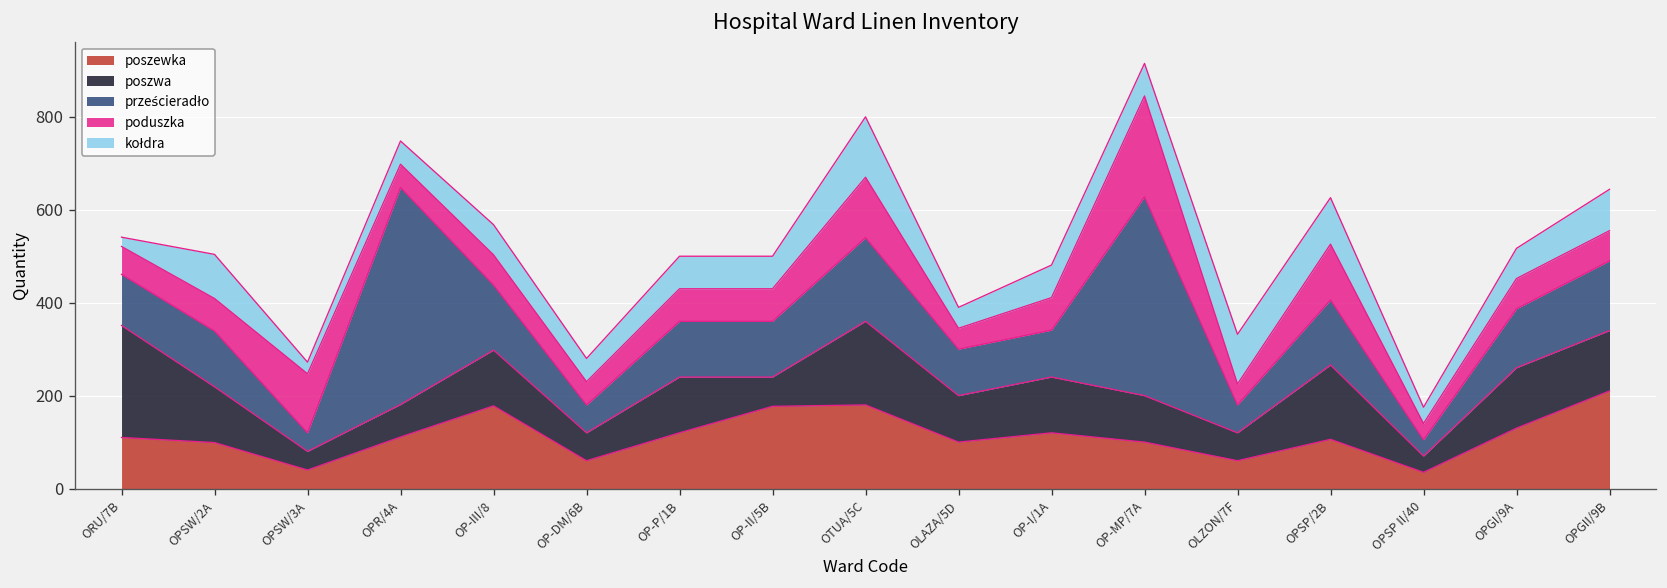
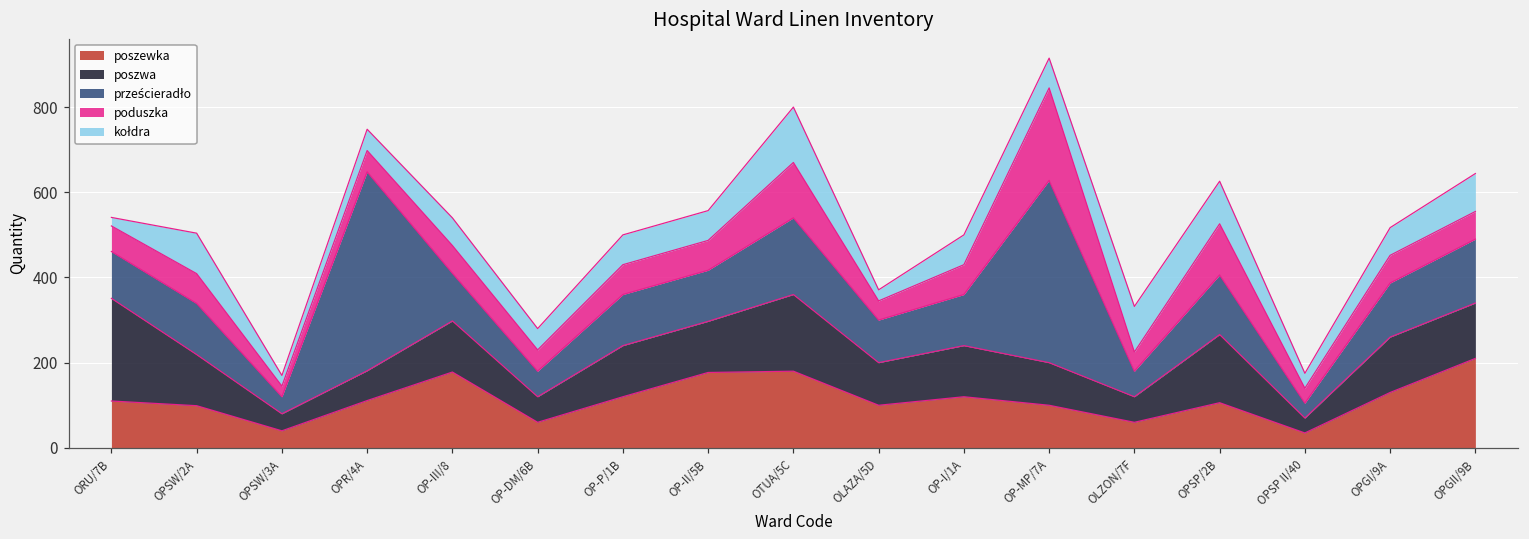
  {
    "poszewka": {
      "ORU/7B": 110,
      "OPSW/2A": 100,
      "OPSW/3A": 40,
      "OPR/4A": 110,
      "OP-III/8": 180,
      "OP-DM/6B": 60,
      "OP-P/1B": 120,
      "OP-II/5B": 180,
      "OTUA/5C": 180,
      "OLAZA/5D": 100,
      "OP-I/1A": 120,
      "OP-MP/7A": 100,
      "OLZON/7F": 60,
      "OPSP/2B": 110,
      "OPSP II/40": 40,
      "OPGI/9A": 130,
      "OPGII/9B": 210
    },
    "poszwa": {
      "ORU/7B": 240,
      "OPSW/2A": 120,
      "OPSW/3A": 40,
      "OPR/4A": 70,
      "OP-III/8": 120,
      "OP-DM/6B": 60,
      "OP-P/1B": 120,
-     "OP-II/5B": 60,
+     "OP-II/5B": 120,
      "OTUA/5C": 180,
      "OLAZA/5D": 100,
      "OP-I/1A": 120,
      "OP-MP/7A": 100,
      "OLZON/7F": 60,
      "OPSP/2B": 160,
      "OPSP II/40": 40,
      "OPGI/9A": 130,
      "OPGII/9B": 130
    },
    "prześcieradło": {
      "ORU/7B": 110,
      "OPSW/2A": 120,
      "OPSW/3A": 40,
      "OPR/4A": 470,
-     "OP-III/8": 140,
+     "OP-III/8": 110,
      "OP-DM/6B": 60,
      "OP-P/1B": 120,
      "OP-II/5B": 120,
      "OTUA/5C": 180,
      "OLAZA/5D": 100,
-     "OP-I/1A": 100,
+     "OP-I/1A": 120,
      "OP-MP/7A": 430,
      "OLZON/7F": 60,
      "OPSP/2B": 140,
      "OPSP II/40": 40,
      "OPGI/9A": 130,
      "OPGII/9B": 150
    },
    "poduszka": {
      "ORU/7B": 60,
      "OPSW/2A": 70,
-     "OPSW/3A": 130,
+     "OPSW/3A": 30,
      "OPR/4A": 50,
      "OP-III/8": 70,
      "OP-DM/6B": 50,
      "OP-P/1B": 70,
      "OP-II/5B": 70,
      "OTUA/5C": 130,
      "OLAZA/5D": 50,
      "OP-I/1A": 70,
      "OP-MP/7A": 220,
      "OLZON/7F": 50,
      "OPSP/2B": 120,
      "OPSP II/40": 40,
      "OPGI/9A": 70,
      "OPGII/9B": 70
    },
    "kołdra": {
      "ORU/7B": 20,
      "OPSW/2A": 100,
      "OPSW/3A": 30,
      "OPR/4A": 50,
      "OP-III/8": 70,
      "OP-DM/6B": 50,
      "OP-P/1B": 70,
      "OP-II/5B": 70,
      "OTUA/5C": 130,
-     "OLAZA/5D": 50,
+     "OLAZA/5D": 30,
      "OP-I/1A": 70,
      "OP-MP/7A": 70,
      "OLZON/7F": 110,
      "OPSP/2B": 100,
      "OPSP II/40": 40,
      "OPGI/9A": 70,
      "OPGII/9B": 90
    }
  }
